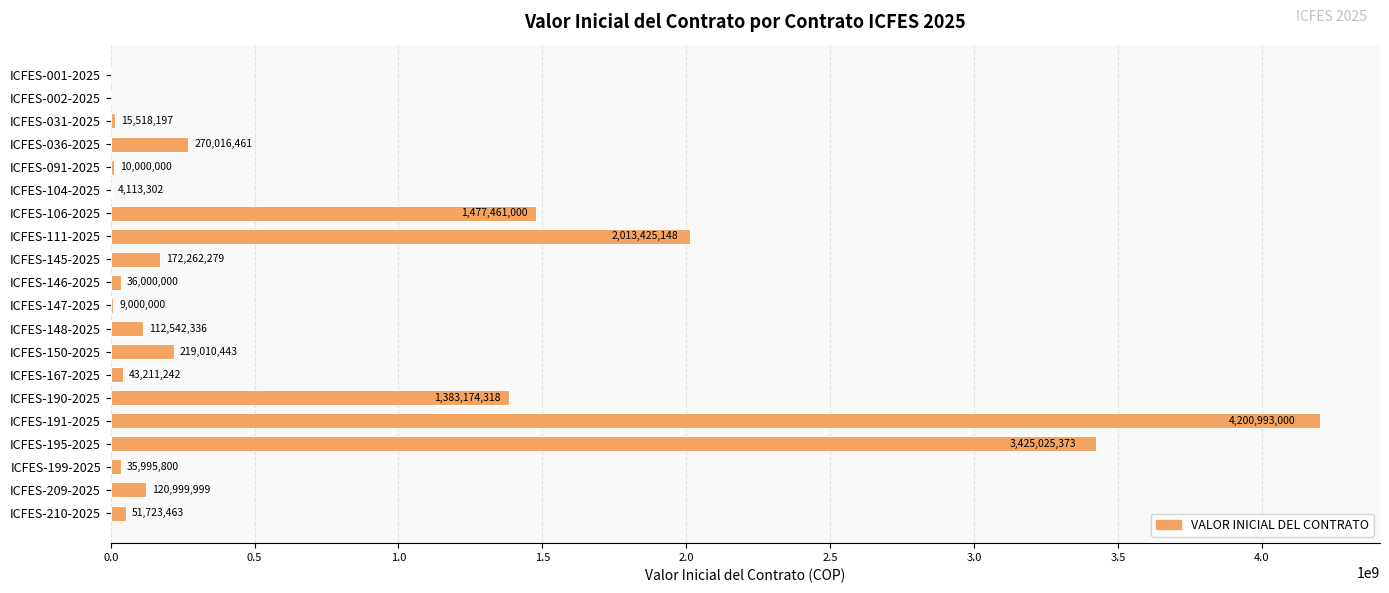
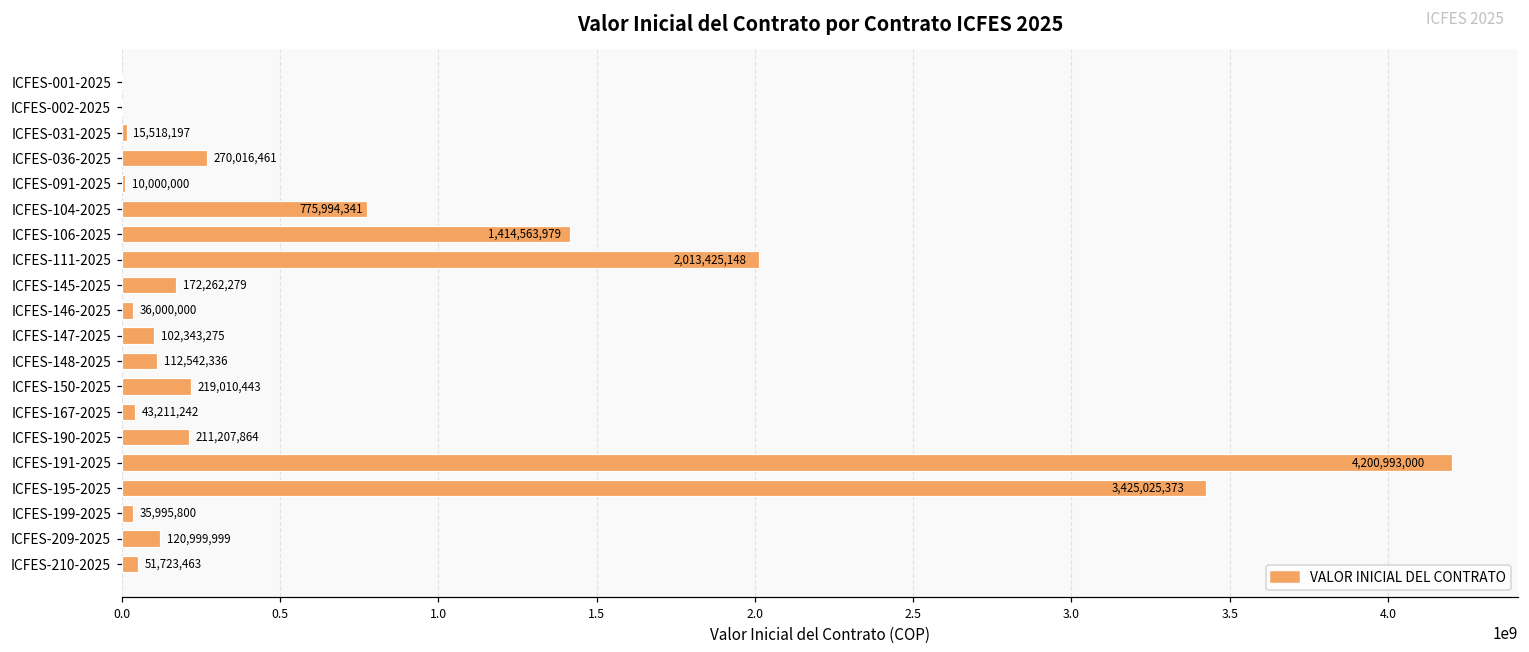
  {
    "ICFES-031-2025": "15,518,197",
    "ICFES-036-2025": "270,016,461",
    "ICFES-091-2025": "10,000,000",
-   "ICFES-104-2025": "4,113,302",
-   "ICFES-106-2025": "1,477,461,000",
+   "ICFES-104-2025": "775,994,341",
+   "ICFES-106-2025": "1,414,563,979",
    "ICFES-111-2025": "2,013,425,148",
    "ICFES-145-2025": "172,262,279",
    "ICFES-146-2025": "36,000,000",
-   "ICFES-147-2025": "9,000,000",
+   "ICFES-147-2025": "102,343,275",
    "ICFES-148-2025": "112,542,336",
    "ICFES-150-2025": "219,010,443",
    "ICFES-167-2025": "43,211,242",
-   "ICFES-190-2025": "1,383,174,318",
+   "ICFES-190-2025": "211,207,864",
    "ICFES-191-2025": "4,200,993,000",
    "ICFES-195-2025": "3,425,025,373",
    "ICFES-199-2025": "35,995,800",
    "ICFES-209-2025": "120,999,999",
    "ICFES-210-2025": "51,723,463"
  }
